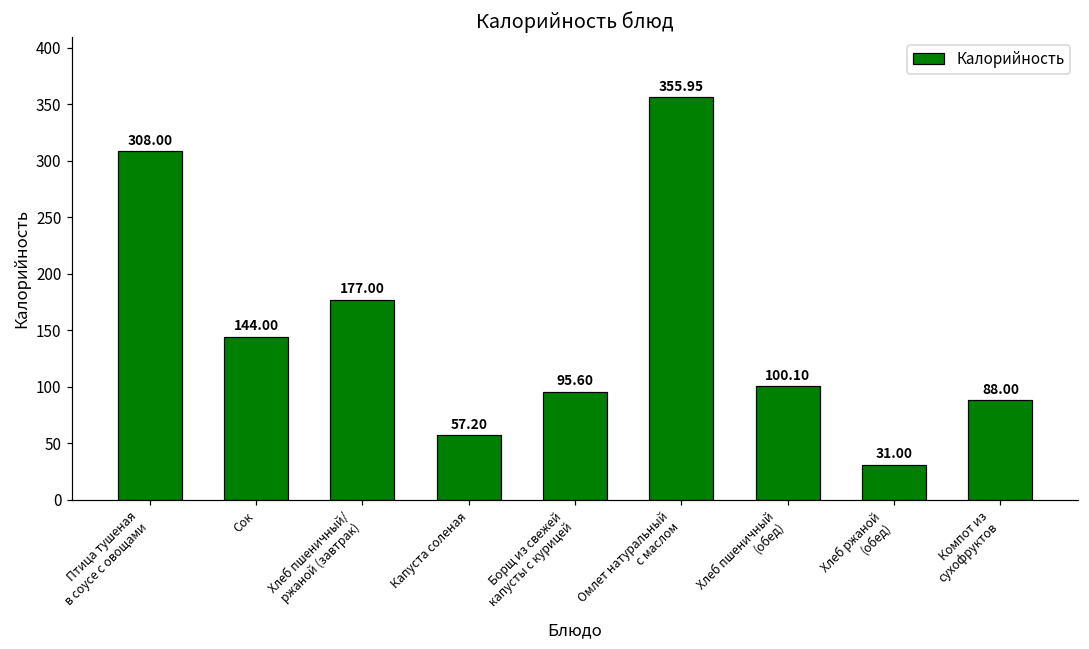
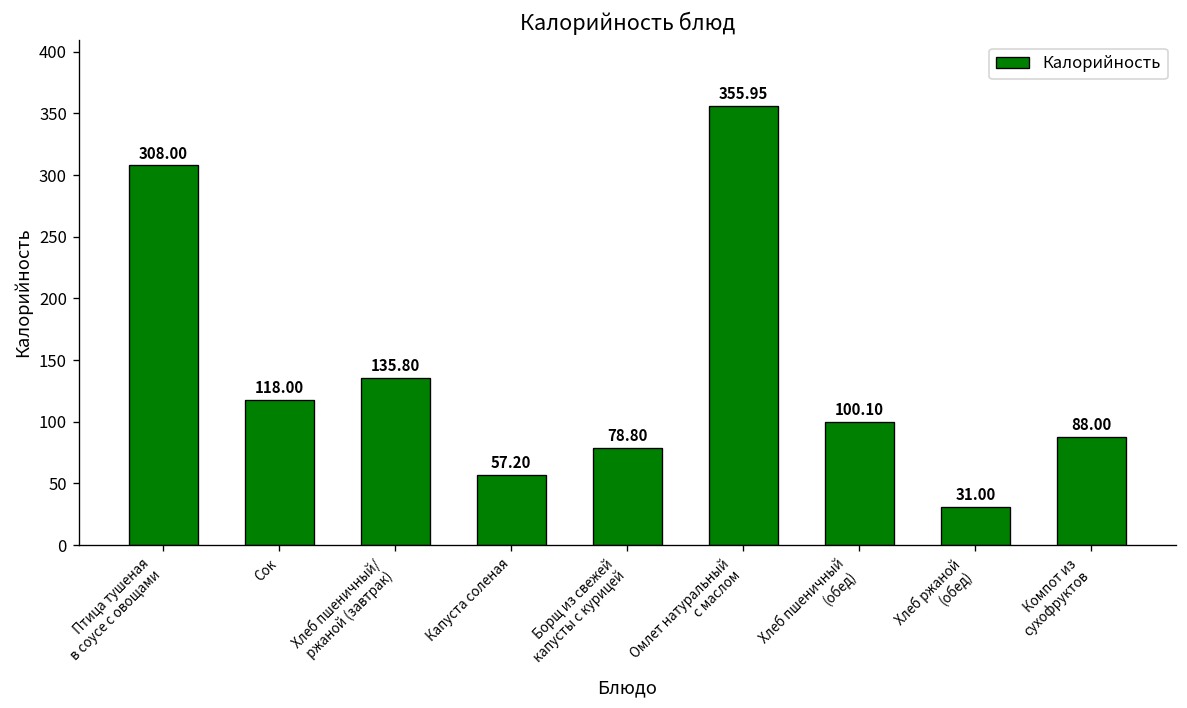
  {
    "Птица тушеная в соусе с овощами": 308.00,
-   "Сок": 144.00,
-   "Хлеб пшеничный/ ржаной (завтрак)": 177.00,
+   "Сок": 118.00,
+   "Хлеб пшеничный/ ржаной (завтрак)": 135.80,
    "Капуста соленая": 57.20,
-   "Борщ из свежей капусты с курицей": 95.60,
+   "Борщ из свежей капусты с курицей": 78.80,
    "Омлет натуральный с маслом": 355.95,
    "Хлеб пшеничный (обед)": 100.10,
    "Хлеб ржаной (обед)": 31.00,
    "Компот из сухофруктов": 88.00
  }
